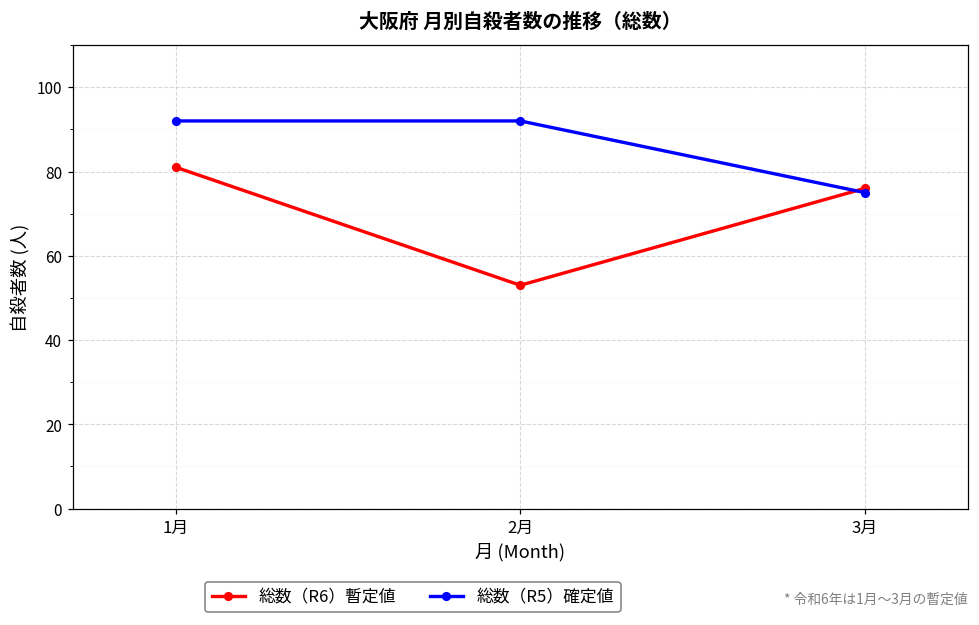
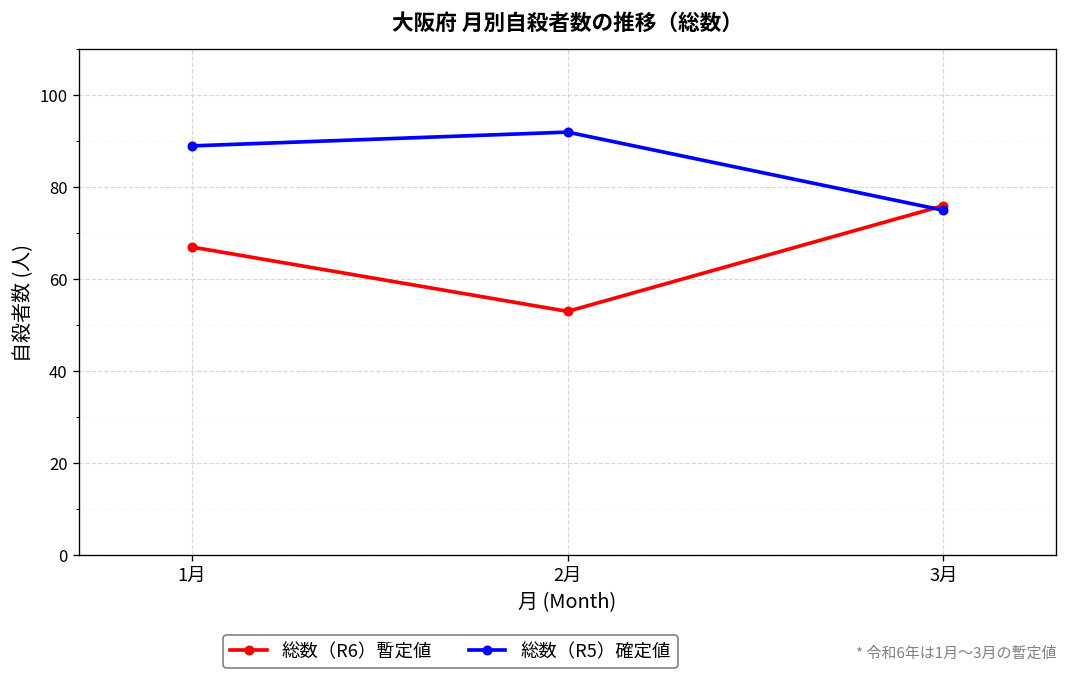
  {
    "総数（R6）暫定値": {
-     "1月": 81,
+     "1月": 67,
      "2月": 53,
      "3月": 76
    },
    "総数（R5）確定値": {
-     "1月": 92,
+     "1月": 89,
      "2月": 92,
      "3月": 75
    }
  }
